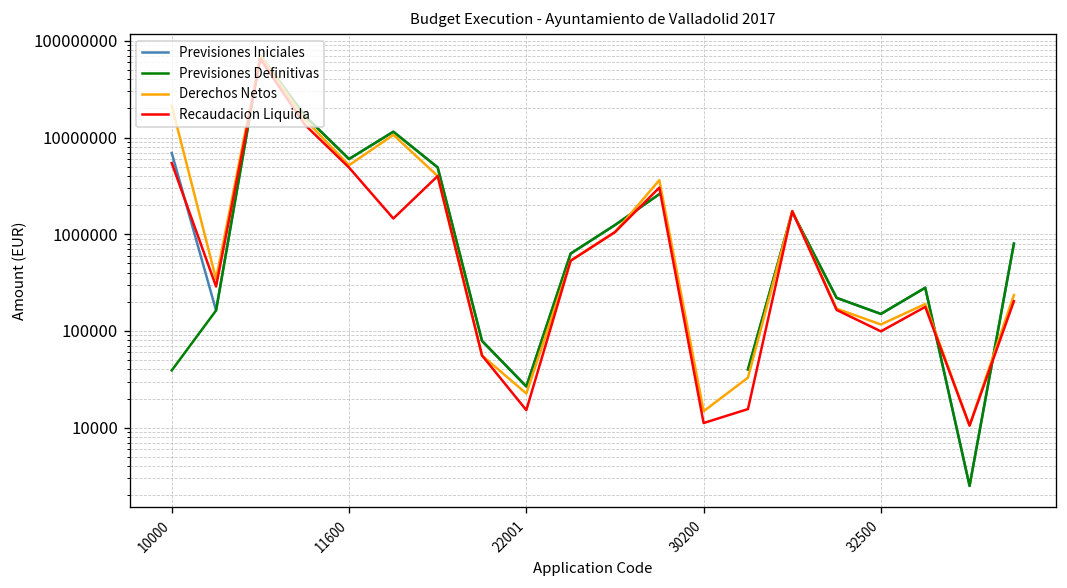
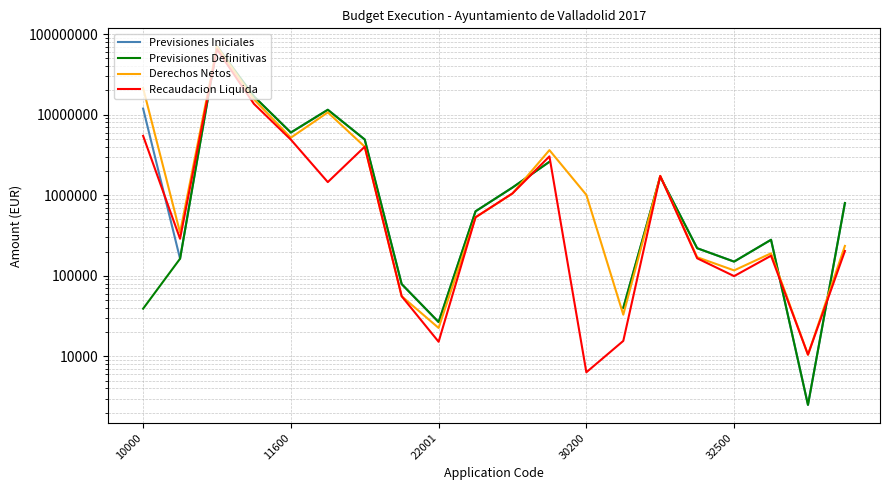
  {
    "Previsiones Iniciales": {
-     "10000": 7000000
+     "10000": 12000000
    },
    "Previsiones Definitivas": {
      "10000": 40000
    },
    "Derechos Netos": {
      "22001": 23000,
-     "30200": 15000,
+     "30200": 1000000,
      "32500": 120000
    },
    "Recaudacion Liquida": {
      "10000": 5000000,
      "22001": 15000,
-     "30200": 11000,
+     "30200": 6000,
      "32500": 100000
    }
  }
